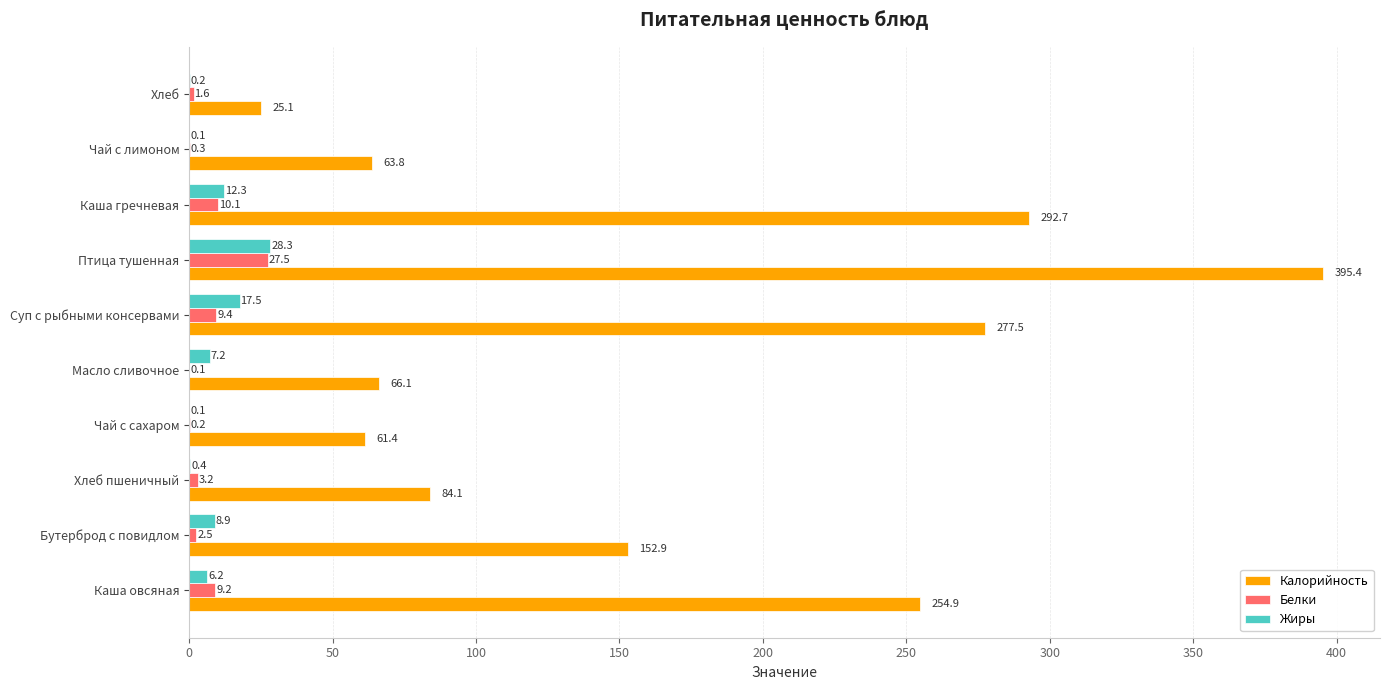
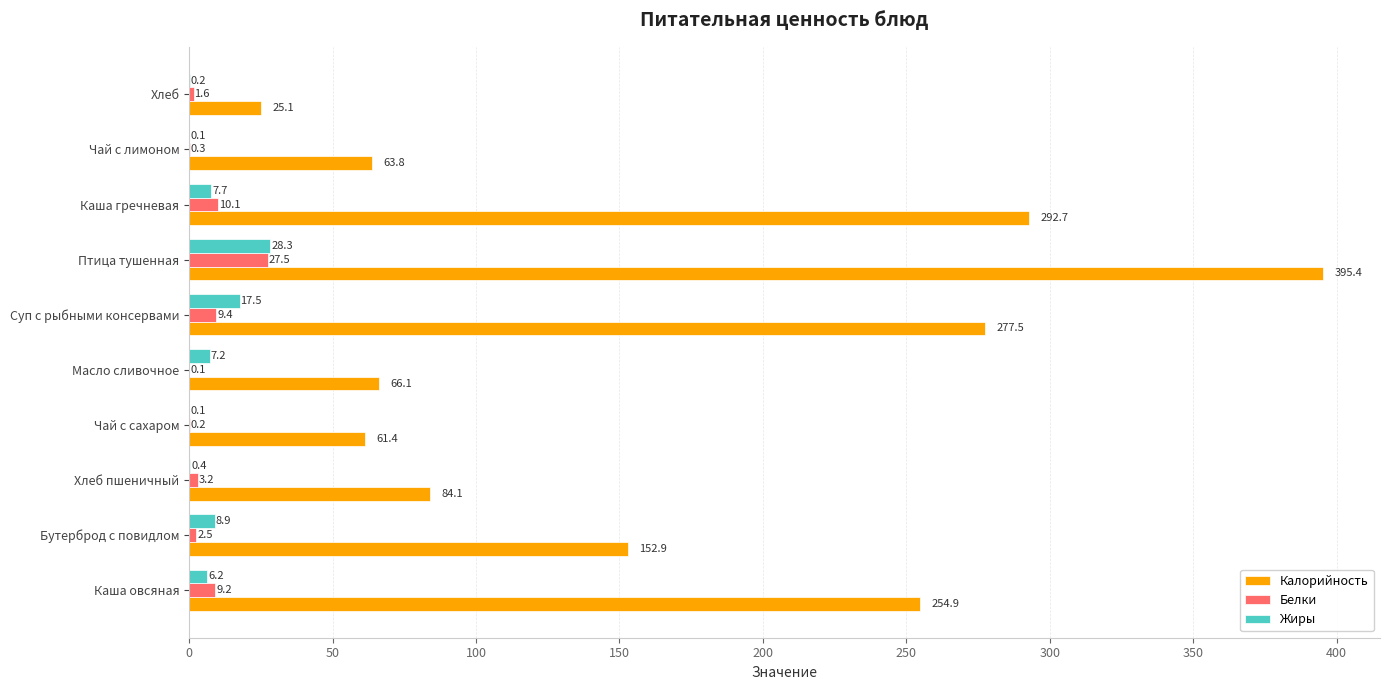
  {
    "Калорийность": {
      "Хлеб": 25.1,
      "Чай с лимоном": 63.8,
      "Каша гречневая": 292.7,
      "Птица тушенная": 395.4,
      "Суп с рыбными консервами": 277.5,
      "Масло сливочное": 66.1,
      "Чай с сахаром": 61.4,
      "Хлеб пшеничный": 84.1,
      "Бутерброд с повидлом": 152.9,
      "Каша овсяная": 254.9
    },
    "Белки": {
      "Хлеб": 1.6,
      "Чай с лимоном": 0.3,
      "Каша гречневая": 10.1,
      "Птица тушенная": 27.5,
      "Суп с рыбными консервами": 9.4,
      "Масло сливочное": 0.1,
      "Чай с сахаром": 0.2,
      "Хлеб пшеничный": 3.2,
      "Бутерброд с повидлом": 2.5,
      "Каша овсяная": 9.2
    },
    "Жиры": {
      "Хлеб": 0.2,
      "Чай с лимоном": 0.1,
-     "Каша гречневая": 12.3,
+     "Каша гречневая": 7.7,
      "Птица тушенная": 28.3,
      "Суп с рыбными консервами": 17.5,
      "Масло сливочное": 7.2,
      "Чай с сахаром": 0.1,
      "Хлеб пшеничный": 0.4,
      "Бутерброд с повидлом": 8.9,
      "Каша овсяная": 6.2
    }
  }
